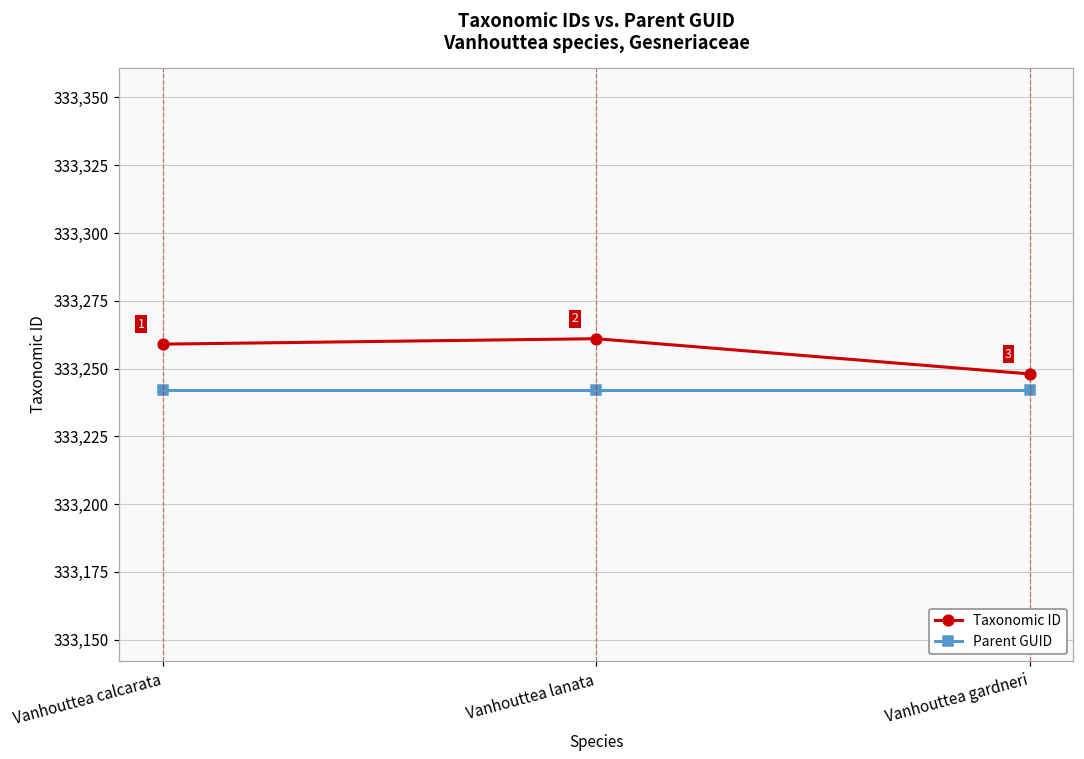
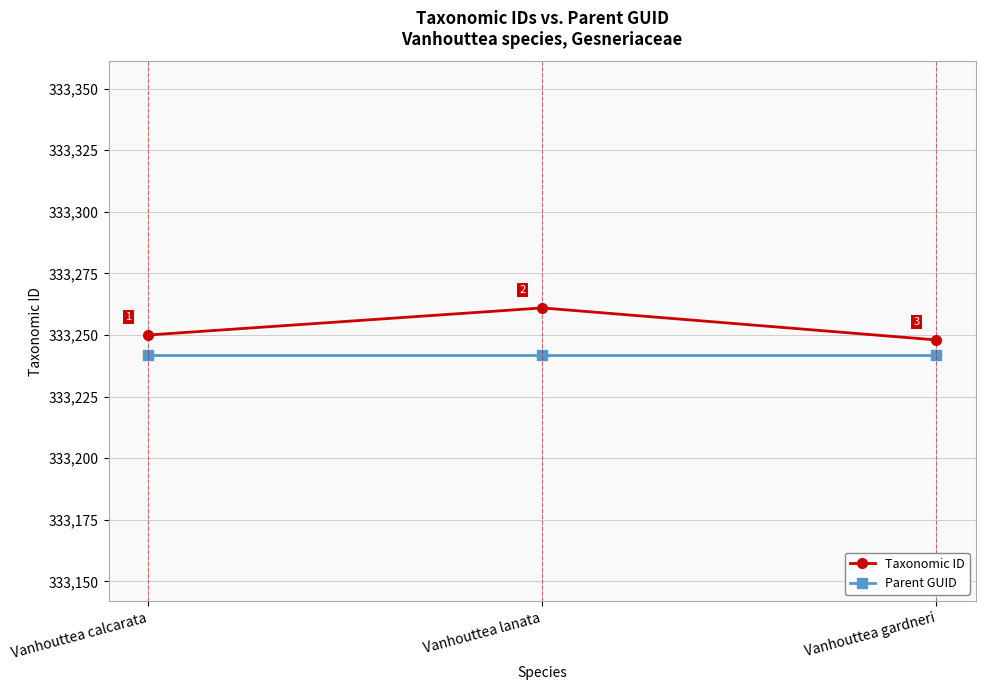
  {
    "Taxonomic ID": {
-     "Vanhouttea calcarata": "333,259"
+     "Vanhouttea calcarata": "333,250"
    },
    "Parent GUID": {
      "Vanhouttea calcarata": "333,242",
      "Vanhouttea lanata": "333,242",
      "Vanhouttea gardneri": "333,242"
    }
  }
